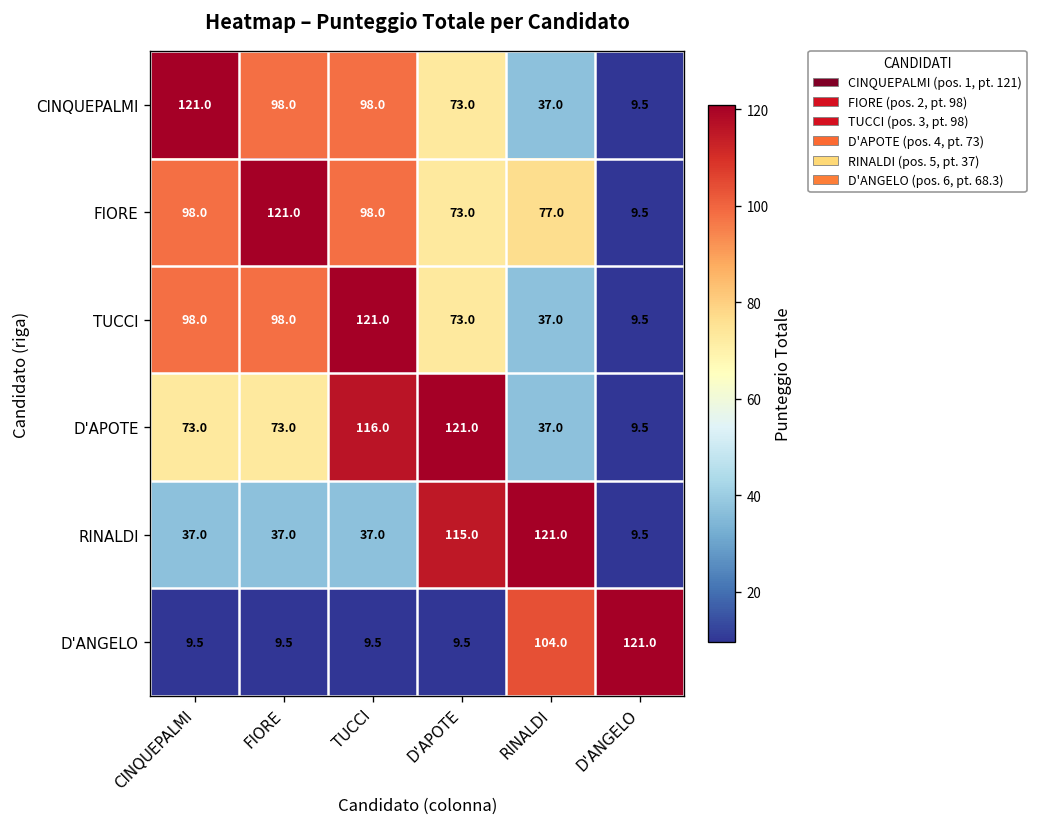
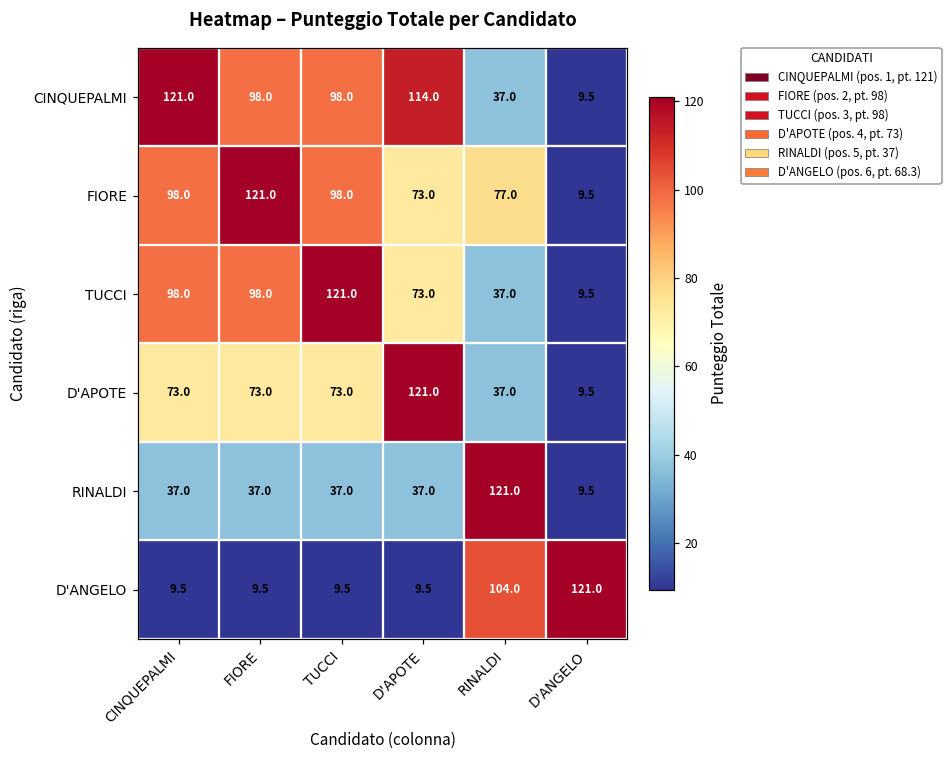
  {
    "CINQUEPALMI": {
      "CINQUEPALMI": 121.0,
      "FIORE": 98.0,
      "TUCCI": 98.0,
-     "D'APOTE": 73.0,
+     "D'APOTE": 114.0,
      "RINALDI": 37.0,
      "D'ANGELO": 9.5
    },
    "FIORE": {
      "CINQUEPALMI": 98.0,
      "FIORE": 121.0,
      "TUCCI": 98.0,
      "D'APOTE": 73.0,
      "RINALDI": 77.0,
      "D'ANGELO": 9.5
    },
    "TUCCI": {
      "CINQUEPALMI": 98.0,
      "FIORE": 98.0,
      "TUCCI": 121.0,
      "D'APOTE": 73.0,
      "RINALDI": 37.0,
      "D'ANGELO": 9.5
    },
    "D'APOTE": {
      "CINQUEPALMI": 73.0,
      "FIORE": 73.0,
-     "TUCCI": 116.0,
+     "TUCCI": 73.0,
      "D'APOTE": 121.0,
      "RINALDI": 37.0,
      "D'ANGELO": 9.5
    },
    "RINALDI": {
      "CINQUEPALMI": 37.0,
      "FIORE": 37.0,
      "TUCCI": 37.0,
-     "D'APOTE": 115.0,
+     "D'APOTE": 37.0,
      "RINALDI": 121.0,
      "D'ANGELO": 9.5
    },
    "D'ANGELO": {
      "CINQUEPALMI": 9.5,
      "FIORE": 9.5,
      "TUCCI": 9.5,
      "D'APOTE": 9.5,
      "RINALDI": 104.0,
      "D'ANGELO": 121.0
    }
  }
